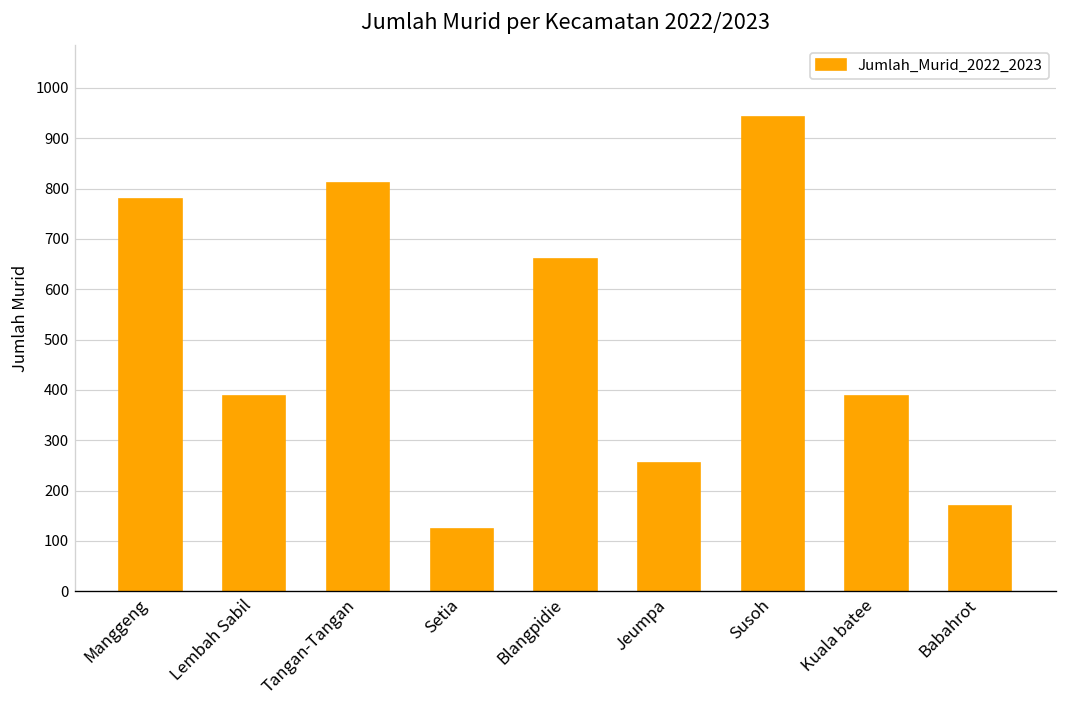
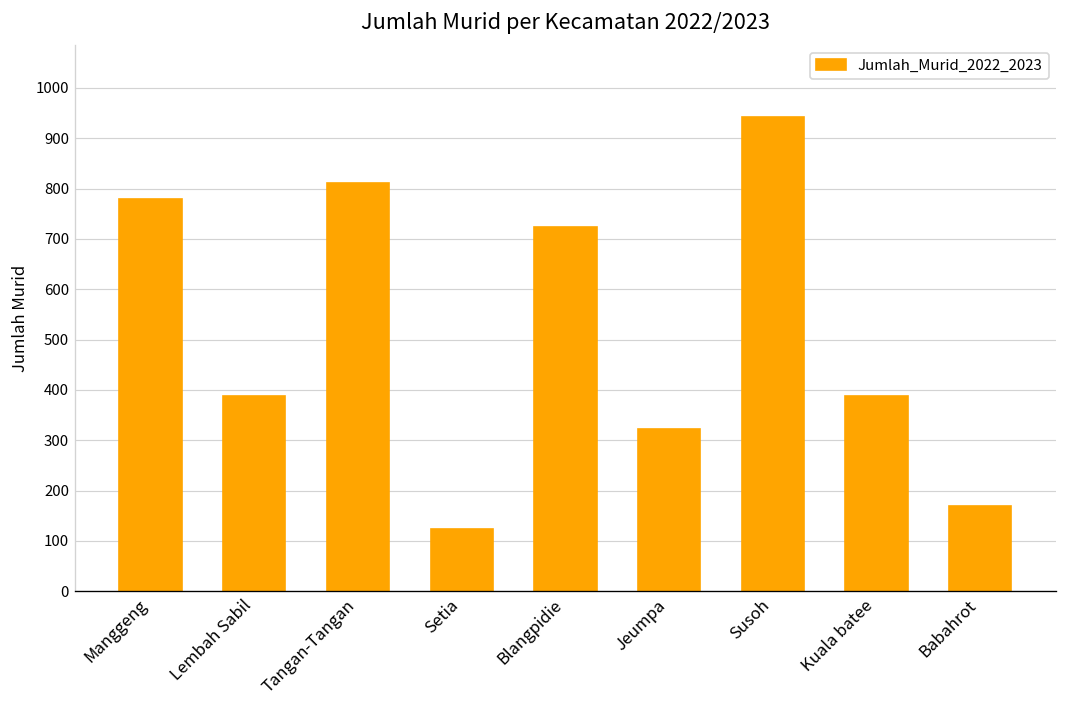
  {
    "Manggeng": 780,
    "Lembah Sabil": 390,
    "Tangan-Tangan": 810,
    "Setia": 120,
-   "Blangpidie": 660,
-   "Jeumpa": 250,
+   "Blangpidie": 720,
+   "Jeumpa": 320,
    "Susoh": 940,
    "Kuala batee": 390,
    "Babahrot": 170
  }
